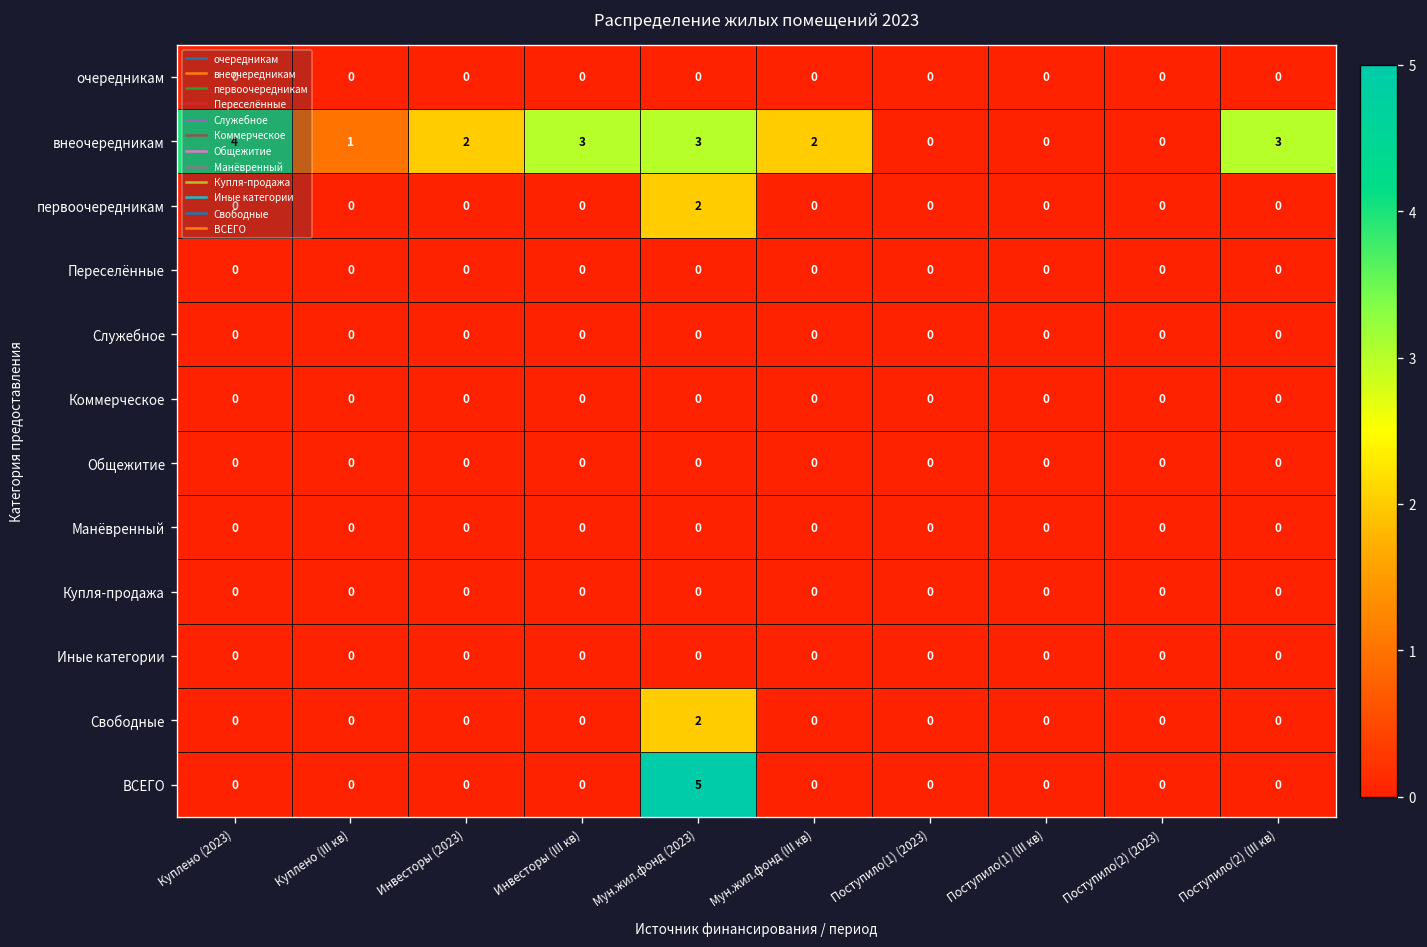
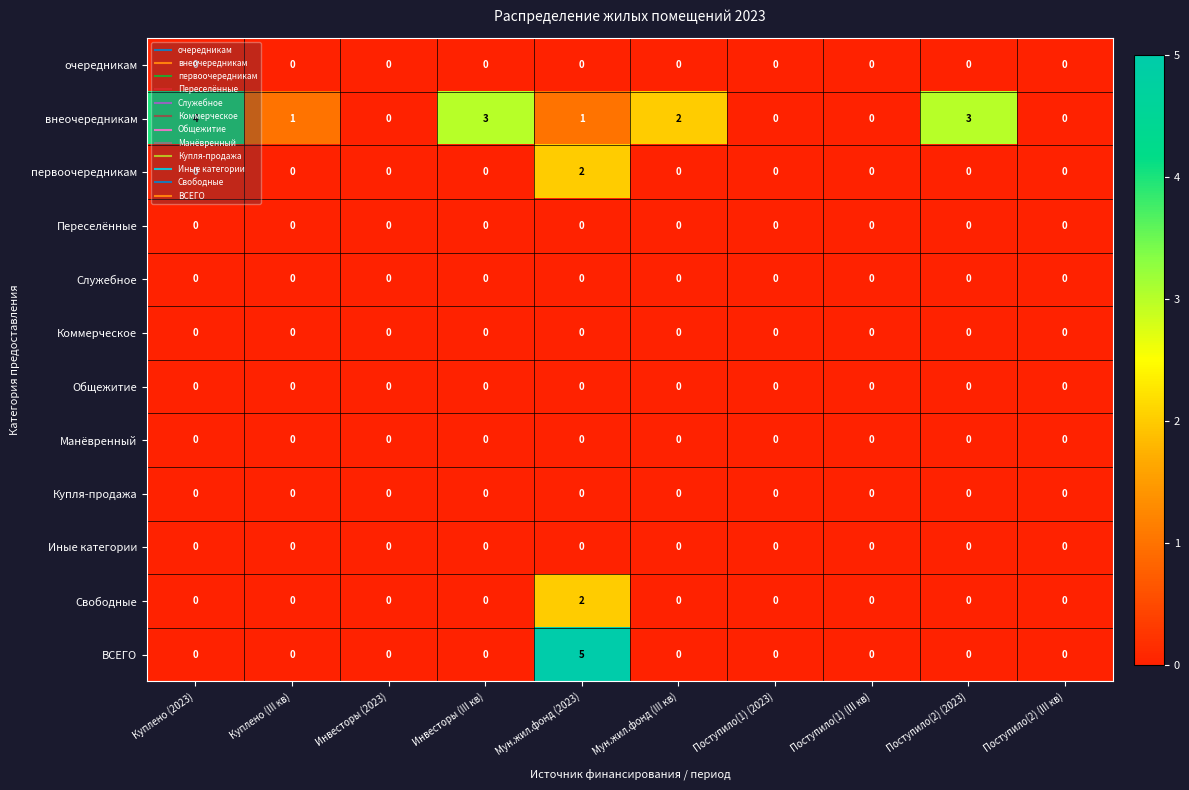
  {
    "очередникам": {
      "Куплено (III кв)": 0,
      "Инвесторы (2023)": 0,
      "Инвесторы (III кв)": 0,
      "Мун.жил.фонд (2023)": 0,
      "Мун.жил.фонд (III кв)": 0,
      "Поступило(1) (2023)": 0,
      "Поступило(1) (III кв)": 0,
      "Поступило(2) (2023)": 0,
      "Поступило(2) (III кв)": 0
    },
    "внеочередникам": {
      "Куплено (III кв)": 1,
-     "Инвесторы (2023)": 2,
+     "Инвесторы (2023)": 0,
      "Инвесторы (III кв)": 3,
-     "Мун.жил.фонд (2023)": 3,
+     "Мун.жил.фонд (2023)": 1,
      "Мун.жил.фонд (III кв)": 2,
      "Поступило(1) (2023)": 0,
      "Поступило(1) (III кв)": 0,
-     "Поступило(2) (2023)": 0,
-     "Поступило(2) (III кв)": 3
+     "Поступило(2) (2023)": 3,
+     "Поступило(2) (III кв)": 0
    },
    "первоочередникам": {
      "Куплено (III кв)": 0,
      "Инвесторы (2023)": 0,
      "Инвесторы (III кв)": 0,
      "Мун.жил.фонд (2023)": 2,
      "Мун.жил.фонд (III кв)": 0,
      "Поступило(1) (2023)": 0,
      "Поступило(1) (III кв)": 0,
      "Поступило(2) (2023)": 0,
      "Поступило(2) (III кв)": 0
    },
    "Переселённые": {
      "Куплено (2023)": 0,
      "Куплено (III кв)": 0,
      "Инвесторы (2023)": 0,
      "Инвесторы (III кв)": 0,
      "Мун.жил.фонд (2023)": 0,
      "Мун.жил.фонд (III кв)": 0,
      "Поступило(1) (2023)": 0,
      "Поступило(1) (III кв)": 0,
      "Поступило(2) (2023)": 0,
      "Поступило(2) (III кв)": 0
    },
    "Служебное": {
      "Куплено (2023)": 0,
      "Куплено (III кв)": 0,
      "Инвесторы (2023)": 0,
      "Инвесторы (III кв)": 0,
      "Мун.жил.фонд (2023)": 0,
      "Мун.жил.фонд (III кв)": 0,
      "Поступило(1) (2023)": 0,
      "Поступило(1) (III кв)": 0,
      "Поступило(2) (2023)": 0,
      "Поступило(2) (III кв)": 0
    },
    "Коммерческое": {
      "Куплено (2023)": 0,
      "Куплено (III кв)": 0,
      "Инвесторы (2023)": 0,
      "Инвесторы (III кв)": 0,
      "Мун.жил.фонд (2023)": 0,
      "Мун.жил.фонд (III кв)": 0,
      "Поступило(1) (2023)": 0,
      "Поступило(1) (III кв)": 0,
      "Поступило(2) (2023)": 0,
      "Поступило(2) (III кв)": 0
    },
    "Общежитие": {
      "Куплено (2023)": 0,
      "Куплено (III кв)": 0,
      "Инвесторы (2023)": 0,
      "Инвесторы (III кв)": 0,
      "Мун.жил.фонд (2023)": 0,
      "Мун.жил.фонд (III кв)": 0,
      "Поступило(1) (2023)": 0,
      "Поступило(1) (III кв)": 0,
      "Поступило(2) (2023)": 0,
      "Поступило(2) (III кв)": 0
    },
    "Манёвренный": {
      "Куплено (2023)": 0,
      "Куплено (III кв)": 0,
      "Инвесторы (2023)": 0,
      "Инвесторы (III кв)": 0,
      "Мун.жил.фонд (2023)": 0,
      "Мун.жил.фонд (III кв)": 0,
      "Поступило(1) (2023)": 0,
      "Поступило(1) (III кв)": 0,
      "Поступило(2) (2023)": 0,
      "Поступило(2) (III кв)": 0
    },
    "Купля-продажа": {
      "Куплено (2023)": 0,
      "Куплено (III кв)": 0,
      "Инвесторы (2023)": 0,
      "Инвесторы (III кв)": 0,
      "Мун.жил.фонд (2023)": 0,
      "Мун.жил.фонд (III кв)": 0,
      "Поступило(1) (2023)": 0,
      "Поступило(1) (III кв)": 0,
      "Поступило(2) (2023)": 0,
      "Поступило(2) (III кв)": 0
    },
    "Иные категории": {
      "Куплено (2023)": 0,
      "Куплено (III кв)": 0,
      "Инвесторы (2023)": 0,
      "Инвесторы (III кв)": 0,
      "Мун.жил.фонд (2023)": 0,
      "Мун.жил.фонд (III кв)": 0,
      "Поступило(1) (2023)": 0,
      "Поступило(1) (III кв)": 0,
      "Поступило(2) (2023)": 0,
      "Поступило(2) (III кв)": 0
    },
    "Свободные": {
      "Куплено (2023)": 0,
      "Куплено (III кв)": 0,
      "Инвесторы (2023)": 0,
      "Инвесторы (III кв)": 0,
      "Мун.жил.фонд (2023)": 2,
      "Мун.жил.фонд (III кв)": 0,
      "Поступило(1) (2023)": 0,
      "Поступило(1) (III кв)": 0,
      "Поступило(2) (2023)": 0,
      "Поступило(2) (III кв)": 0
    },
    "ВСЕГО": {
      "Куплено (2023)": 0,
      "Куплено (III кв)": 0,
      "Инвесторы (2023)": 0,
      "Инвесторы (III кв)": 0,
      "Мун.жил.фонд (2023)": 5,
      "Мун.жил.фонд (III кв)": 0,
      "Поступило(1) (2023)": 0,
      "Поступило(1) (III кв)": 0,
      "Поступило(2) (2023)": 0,
      "Поступило(2) (III кв)": 0
    }
  }
